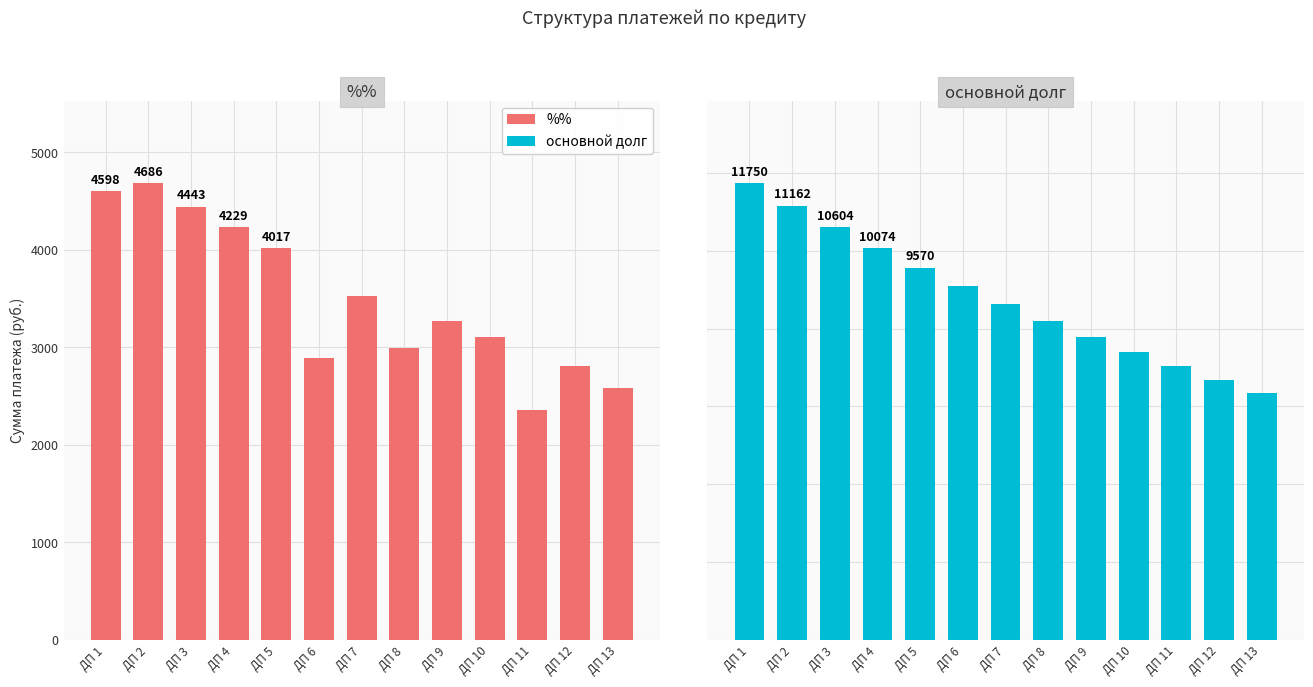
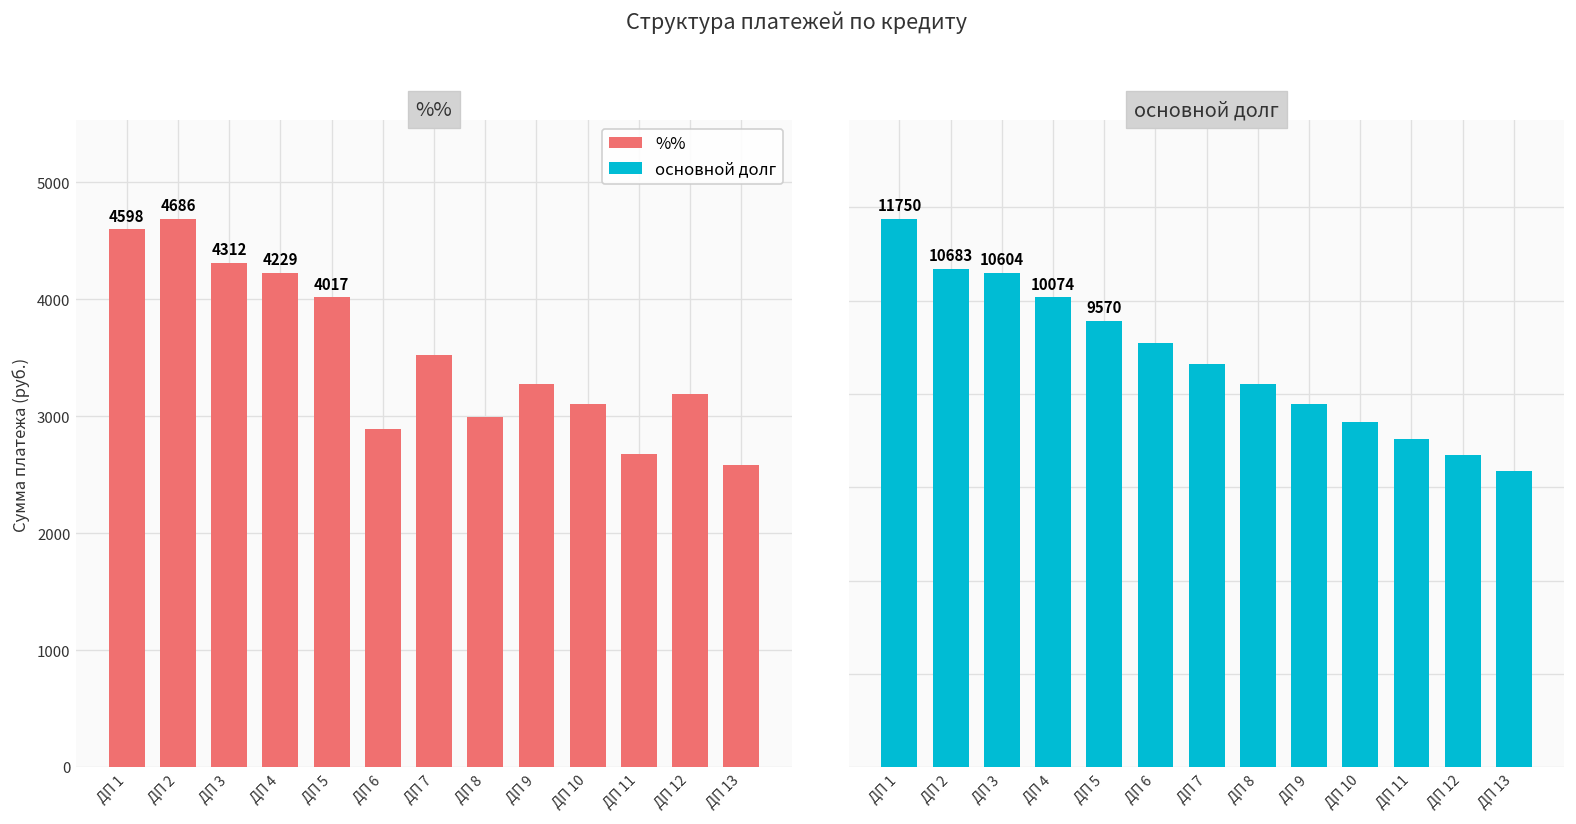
  {
    "%%": {
      "ДП 1": 4598,
      "ДП 2": 4686,
-     "ДП 3": 4443,
+     "ДП 3": 4312,
      "ДП 4": 4229,
      "ДП 5": 4017,
-     "ДП 11": 2400,
-     "ДП 12": 2800
+     "ДП 11": 2700,
+     "ДП 12": 3200
    },
    "основной долг": {
      "ДП 1": 11750,
-     "ДП 2": 11162,
+     "ДП 2": 10683,
      "ДП 3": 10604,
      "ДП 4": 10074,
      "ДП 5": 9570
    }
  }
